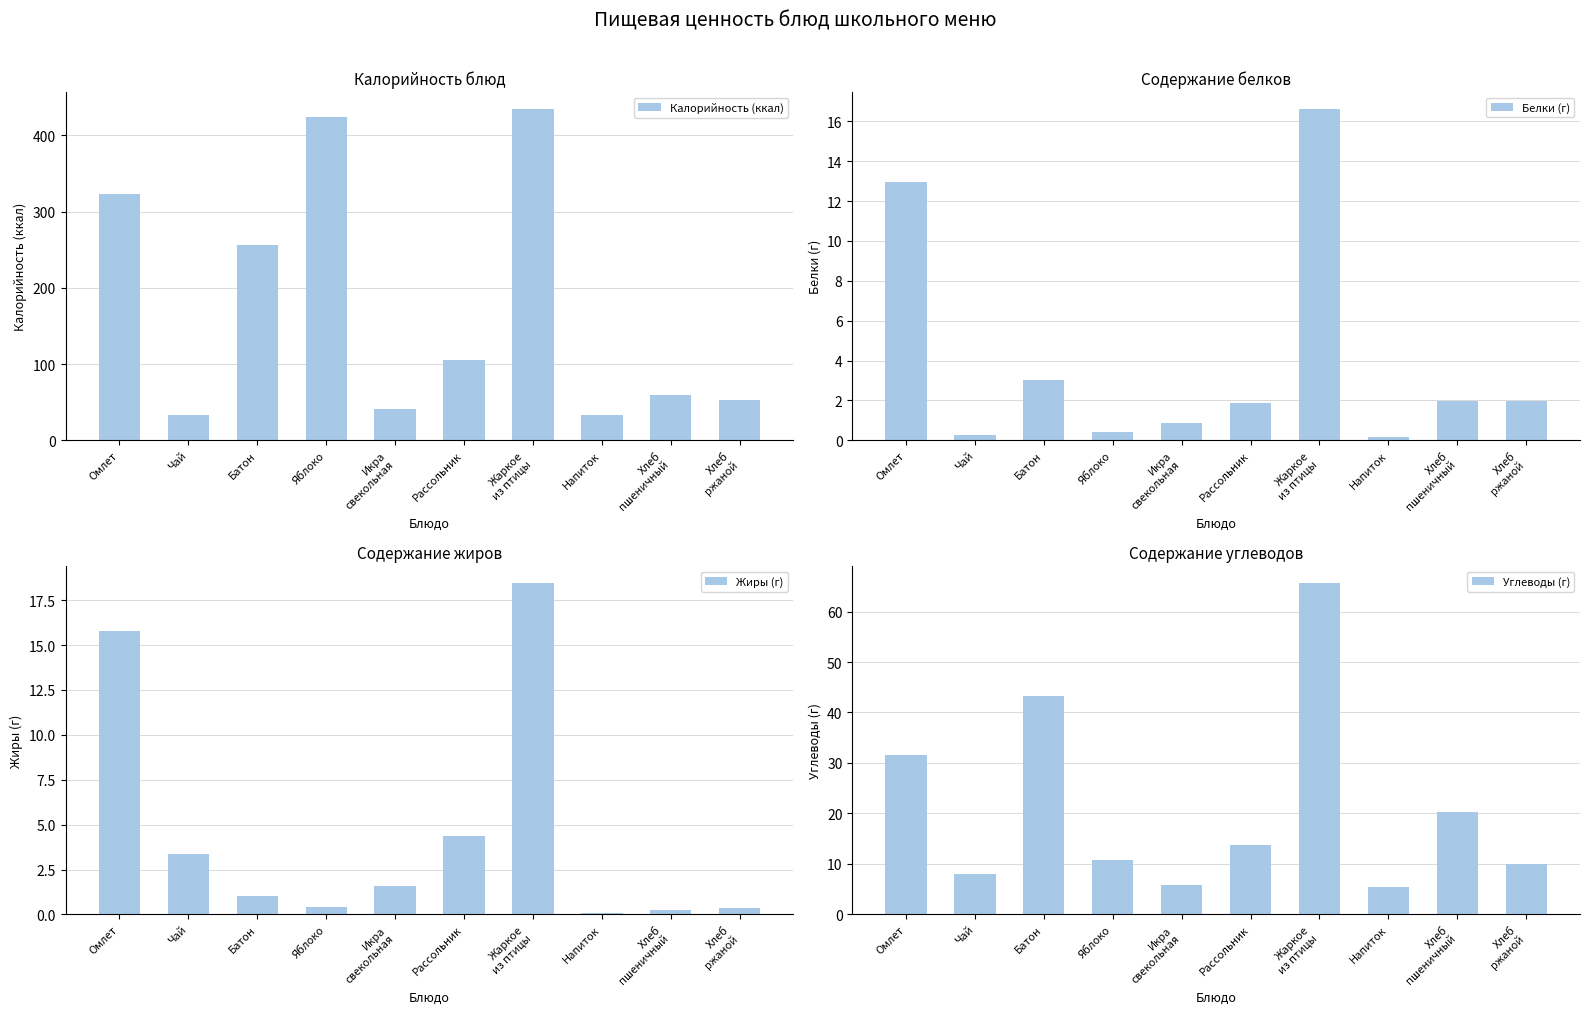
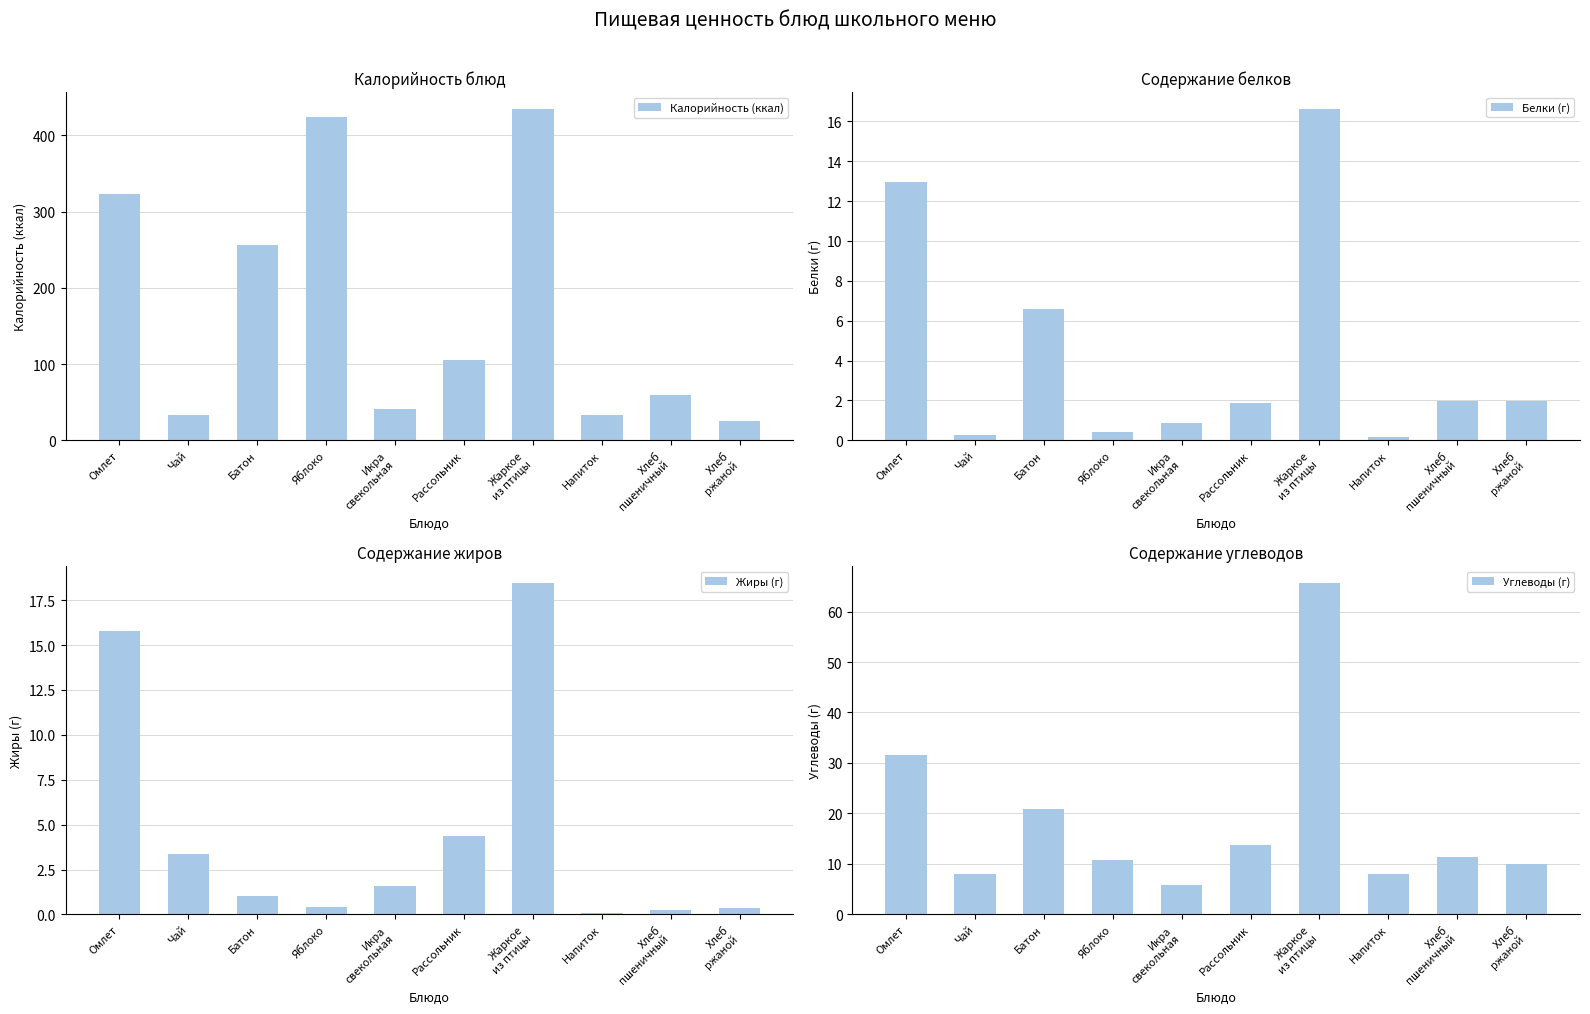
  {
    "Калорийность блюд": {
      "Омлет": 320,
      "Чай": 30,
      "Батон": 260,
      "Яблоко": 420,
      "Икра свекольная": 40,
      "Рассольник": 100,
      "Жаркое из птицы": 440,
      "Напиток": 30,
      "Хлеб пшеничный": 60,
-     "Хлеб ржаной": 50
+     "Хлеб ржаной": 20
    },
    "Содержание белков": {
      "Омлет": 13.0,
      "Чай": 0.3,
-     "Батон": 3.0,
+     "Батон": 6.6,
      "Яблоко": 0.4,
      "Икра свекольная": 0.9,
      "Рассольник": 1.9,
      "Жаркое из птицы": 16.6,
      "Напиток": 0.1,
      "Хлеб пшеничный": 2.0,
      "Хлеб ржаной": 2.0
    },
    "Содержание жиров": {
      "Омлет": 15.8,
      "Чай": 3.4,
      "Батон": 1.0,
      "Яблоко": 0.4,
      "Икра свекольная": 1.6,
      "Рассольник": 4.4,
      "Жаркое из птицы": 18.5,
      "Хлеб пшеничный": 0.3,
      "Хлеб ржаной": 0.4
    },
    "Содержание углеводов": {
      "Омлет": 32,
      "Чай": 8,
-     "Батон": 43,
+     "Батон": 21,
      "Яблоко": 11,
      "Икра свекольная": 6,
      "Рассольник": 14,
      "Жаркое из птицы": 66,
-     "Напиток": 5,
-     "Хлеб пшеничный": 20,
+     "Напиток": 8,
+     "Хлеб пшеничный": 11,
      "Хлеб ржаной": 10
    }
  }
